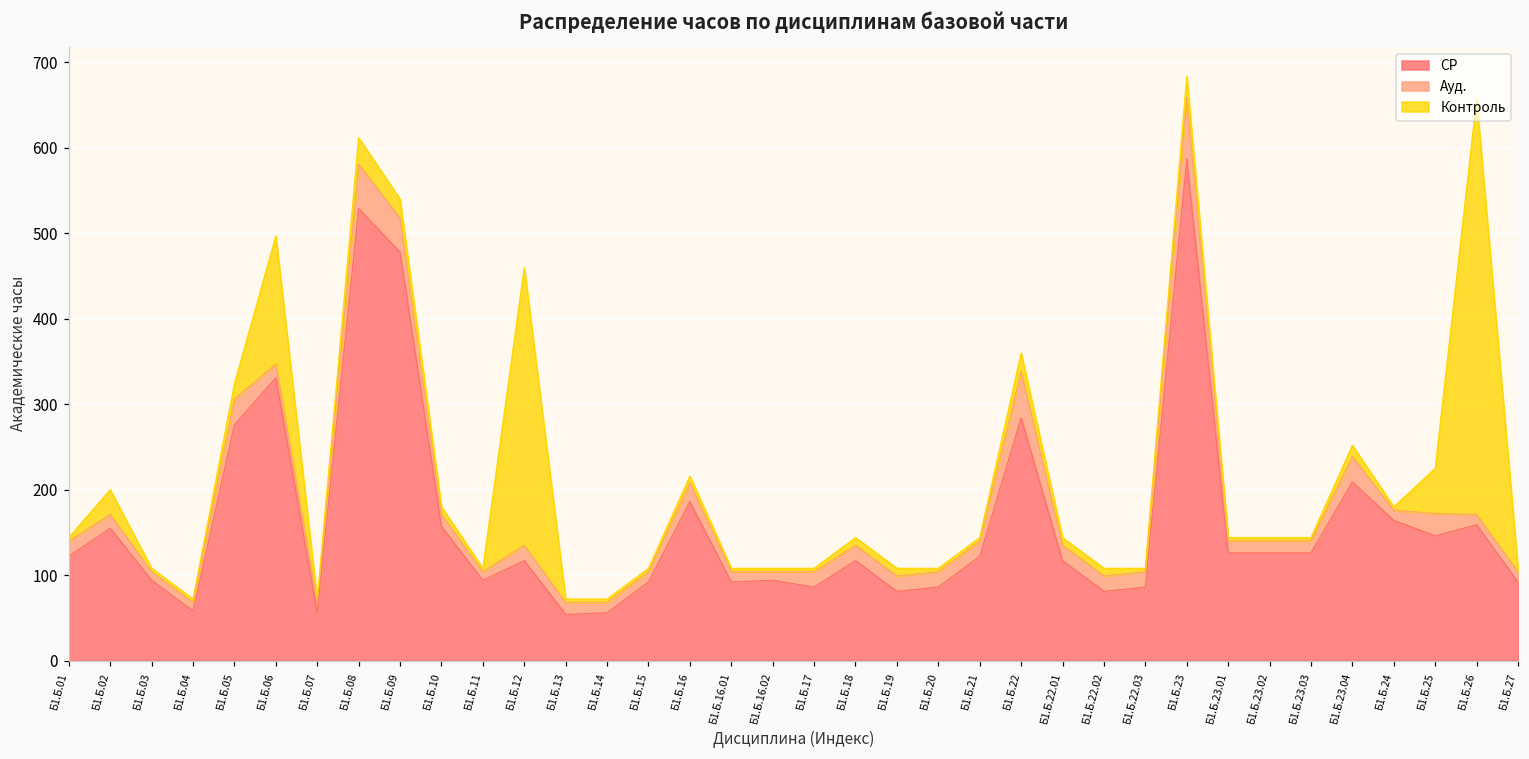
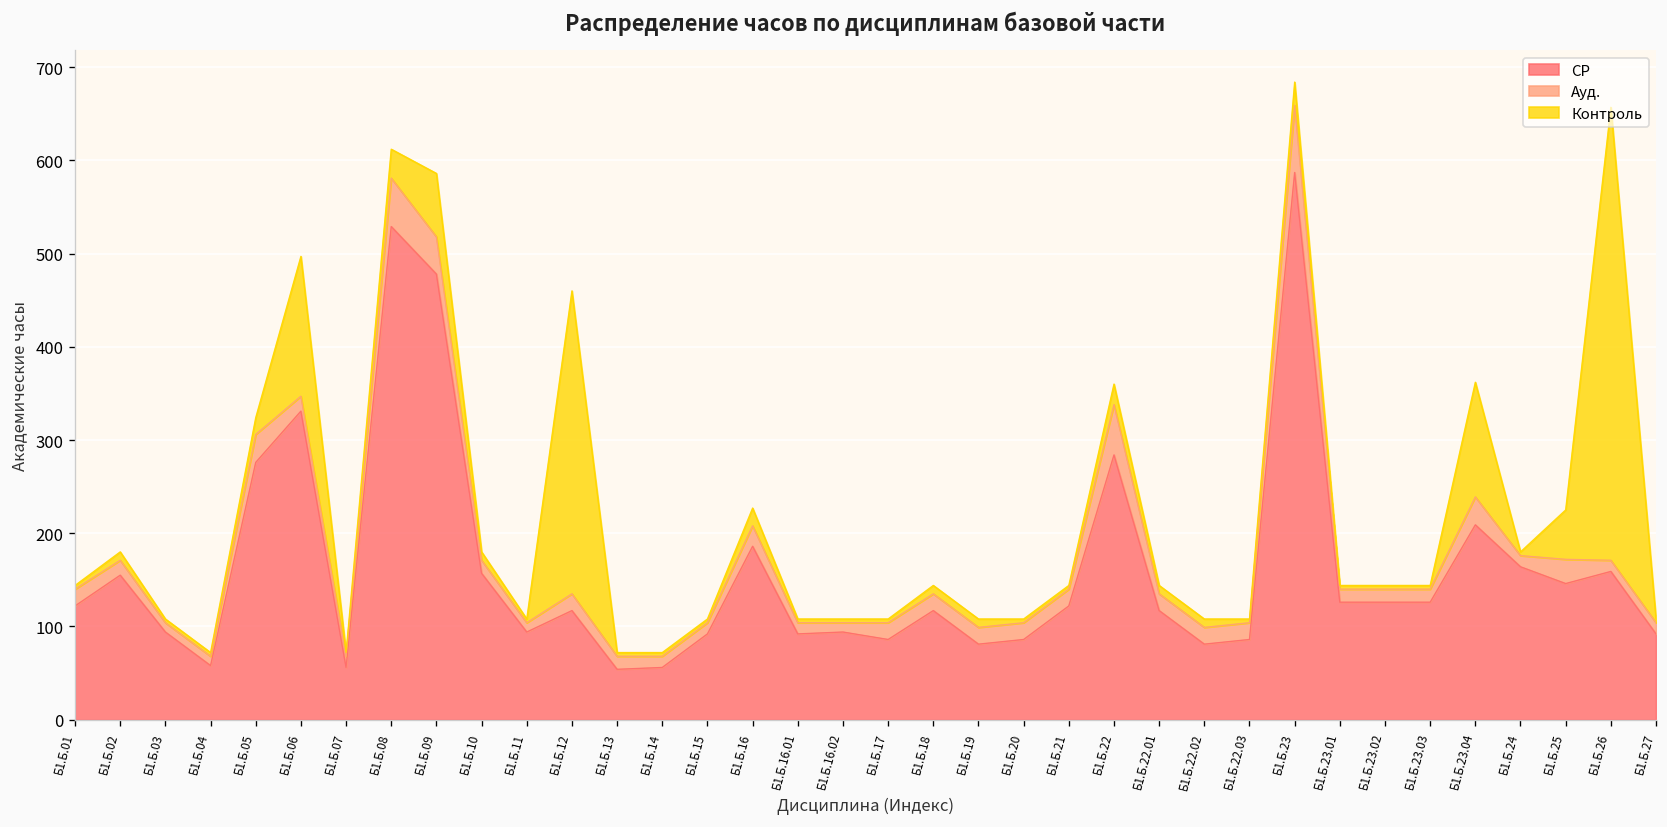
  {
    "Контроль": {
      "Б1.Б.01": 0,
-     "Б1.Б.02": 30,
+     "Б1.Б.02": 10,
      "Б1.Б.03": 0,
      "Б1.Б.04": 0,
      "Б1.Б.05": 20,
      "Б1.Б.06": 150,
      "Б1.Б.07": 0,
      "Б1.Б.08": 30,
-     "Б1.Б.09": 20,
+     "Б1.Б.09": 70,
      "Б1.Б.10": 10,
      "Б1.Б.11": 0,
      "Б1.Б.12": 330,
      "Б1.Б.13": 0,
      "Б1.Б.14": 0,
      "Б1.Б.15": 0,
-     "Б1.Б.16": 10,
+     "Б1.Б.16": 20,
      "Б1.Б.16.01": 0,
      "Б1.Б.16.02": 0,
      "Б1.Б.17": 0,
      "Б1.Б.18": 10,
      "Б1.Б.19": 10,
      "Б1.Б.20": 0,
      "Б1.Б.21": 0,
      "Б1.Б.22": 20,
      "Б1.Б.22.01": 10,
      "Б1.Б.22.02": 10,
      "Б1.Б.22.03": 0,
      "Б1.Б.23": 30,
      "Б1.Б.23.01": 0,
      "Б1.Б.23.02": 0,
      "Б1.Б.23.03": 0,
-     "Б1.Б.23.04": 10,
+     "Б1.Б.23.04": 120,
      "Б1.Б.24": 0,
      "Б1.Б.25": 50,
      "Б1.Б.27": 0
    }
  }
